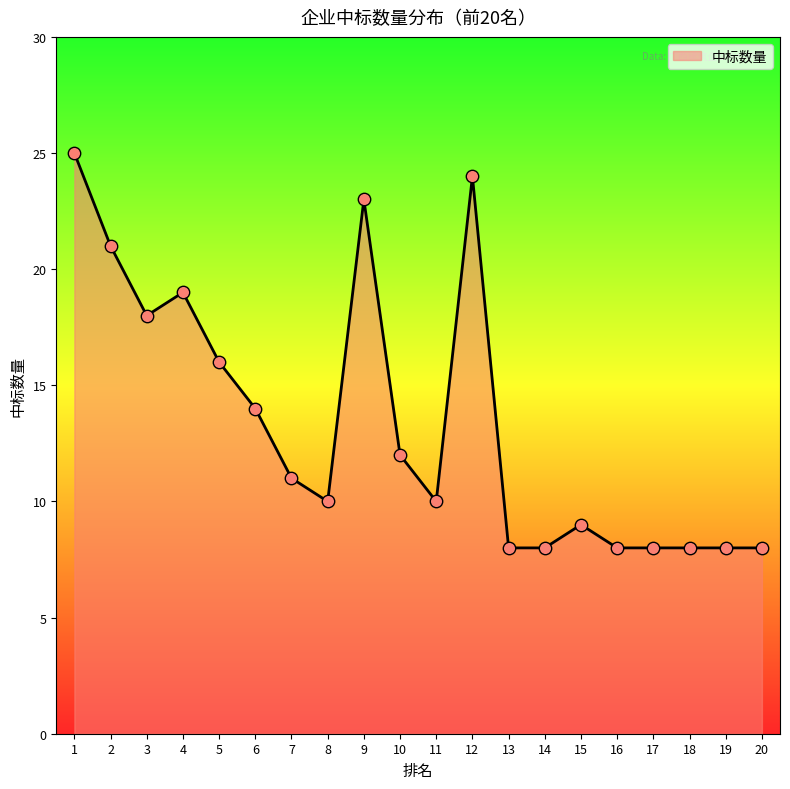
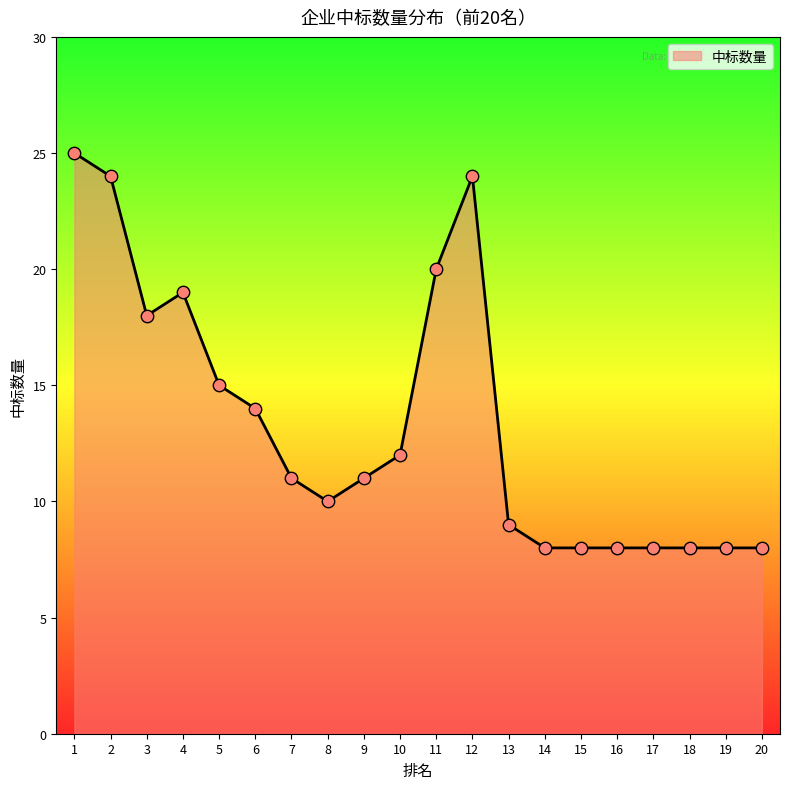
  {
    "1": 25,
-   "2": 21,
+   "2": 24,
    "3": 18,
    "4": 19,
-   "5": 16,
+   "5": 15,
    "6": 14,
    "7": 11,
    "8": 10,
-   "9": 23,
+   "9": 11,
    "10": 12,
-   "11": 10,
+   "11": 20,
    "12": 24,
-   "13": 8,
+   "13": 9,
    "14": 8,
-   "15": 9,
+   "15": 8,
    "16": 8,
    "17": 8,
    "18": 8,
    "19": 8,
    "20": 8
  }
